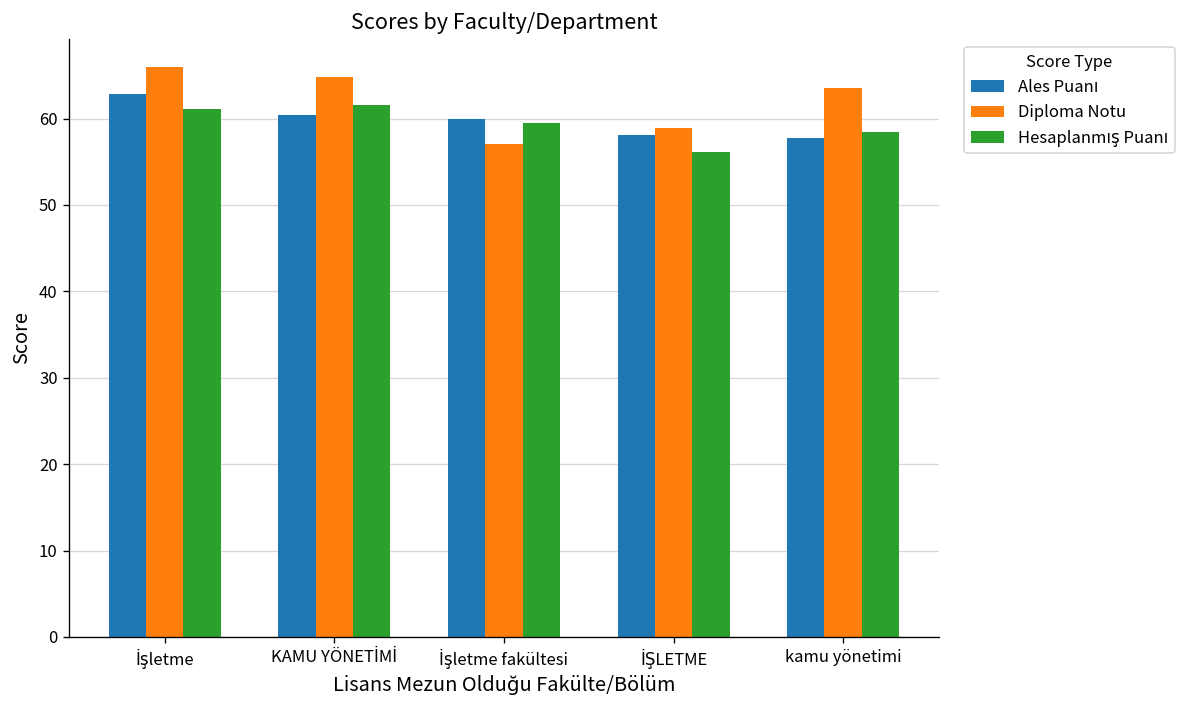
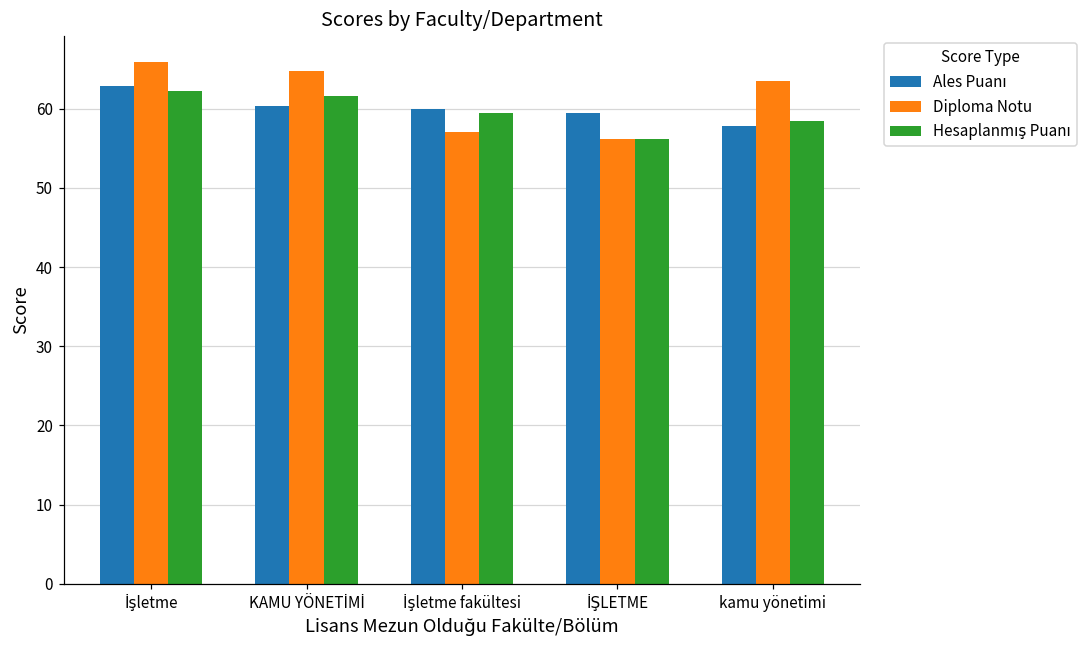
  {
    "Ales Puanı": {
      "İşletme": 63,
      "KAMU YÖNETİMİ": 60,
      "İşletme fakültesi": 60,
-     "İŞLETME": 58,
+     "İŞLETME": 59,
      "kamu yönetimi": 58
    },
    "Diploma Notu": {
      "İşletme": 66,
      "KAMU YÖNETİMİ": 65,
      "İşletme fakültesi": 57,
-     "İŞLETME": 59,
+     "İŞLETME": 56,
      "kamu yönetimi": 64
    },
    "Hesaplanmış Puanı": {
-     "İşletme": 61,
+     "İşletme": 62,
      "KAMU YÖNETİMİ": 62,
      "İşletme fakültesi": 59,
      "İŞLETME": 56,
      "kamu yönetimi": 58
    }
  }
